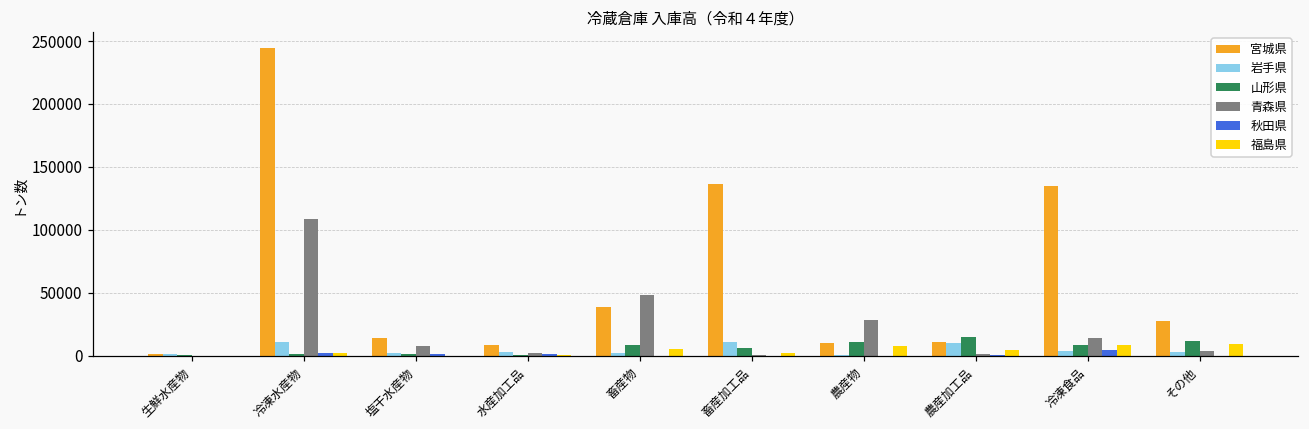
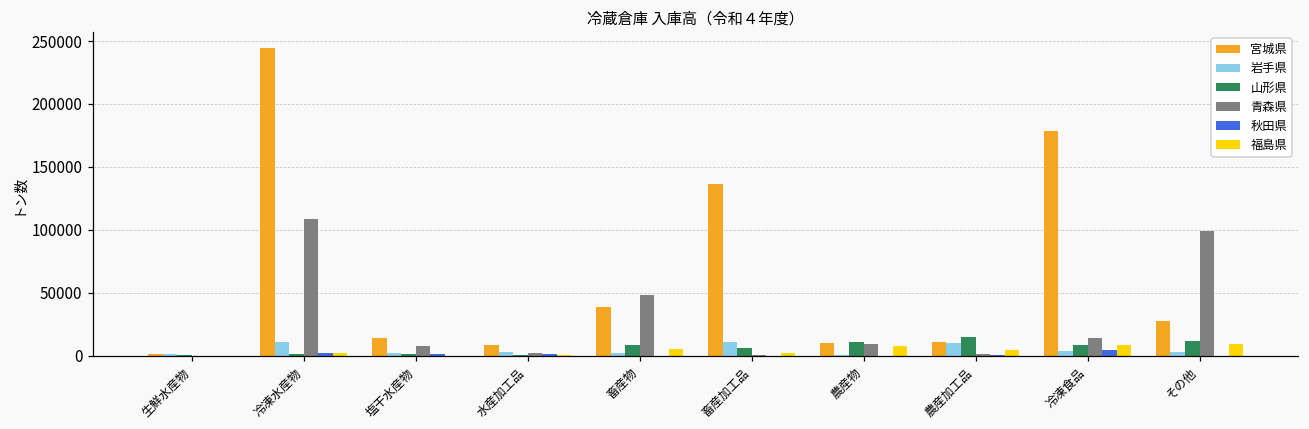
  {
    "宮城県": {
      "冷凍水産物": 245000,
      "塩干水産物": 14000,
      "水産加工品": 9000,
      "畜産物": 39000,
      "畜産加工品": 136000,
      "農産物": 10000,
      "農産加工品": 11000,
-     "冷凍食品": 135000,
+     "冷凍食品": 178000,
      "その他": 27000
    },
    "岩手県": {
      "冷凍水産物": 11000,
      "水産加工品": 3000,
      "畜産物": 2000,
      "畜産加工品": 10000,
      "農産加工品": 10000,
      "冷凍食品": 4000,
      "その他": 3000
    },
    "山形県": {
      "畜産物": 9000,
      "畜産加工品": 6000,
      "農産物": 11000,
      "農産加工品": 15000,
      "冷凍食品": 9000,
      "その他": 12000
    },
    "青森県": {
      "生鮮水産物": 0,
      "冷凍水産物": 108000,
      "塩干水産物": 8000,
      "畜産物": 48000,
-     "農産物": 28000,
+     "農産物": 9000,
      "冷凍食品": 14000,
-     "その他": 3000
+     "その他": 99000
    },
    "秋田県": {
      "冷凍水産物": 2000,
      "冷凍食品": 5000,
      "その他": 0
    },
    "福島県": {
      "冷凍水産物": 2000,
      "畜産物": 6000,
      "畜産加工品": 2000,
      "農産物": 7000,
      "農産加工品": 4000,
      "冷凍食品": 8000,
      "その他": 9000
    }
  }
